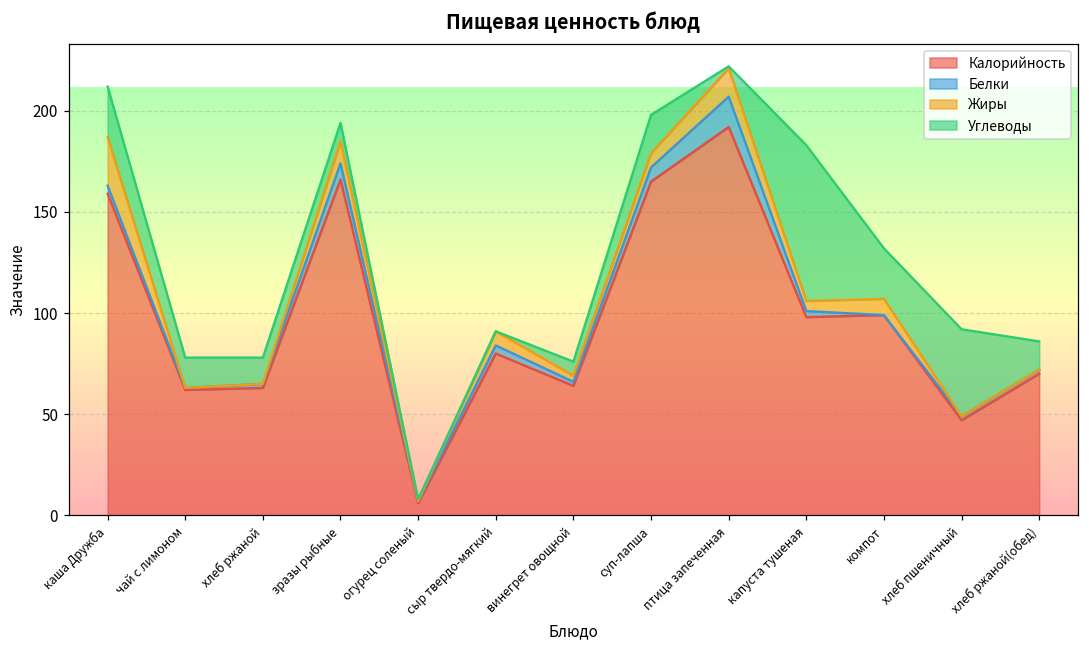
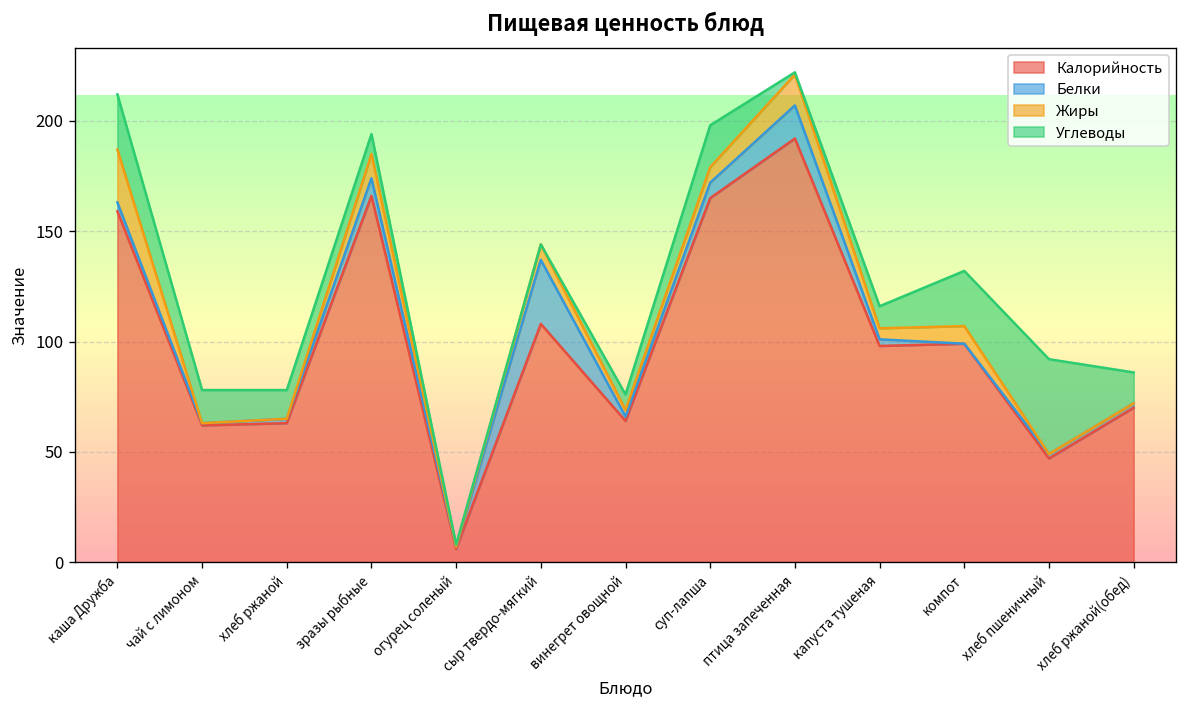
  {
    "Калорийность": {
      "каша Дружба": 159,
      "хлеб ржаной": 63,
      "зразы рыбные": 166,
-     "сыр твердо-мягкий": 80,
+     "сыр твердо-мягкий": 108,
      "винегрет овощной": 64,
      "суп-лапша": 165,
      "птица запеченная": 192,
      "капуста тушеная": 98,
      "хлеб пшеничный": 47,
      "хлеб ржаной(обед)": 70
    },
    "Белки": {
      "каша Дружба": 4,
      "зразы рыбные": 8,
-     "сыр твердо-мягкий": 4,
+     "сыр твердо-мягкий": 29,
      "винегрет овощной": 2,
      "суп-лапша": 7,
      "птица запеченная": 15,
      "капуста тушеная": 3
    },
    "Жиры": {
      "каша Дружба": 24,
      "зразы рыбные": 11,
      "винегрет овощной": 3,
      "суп-лапша": 7,
      "капуста тушеная": 5,
      "компот": 8
    },
    "Углеводы": {
      "каша Дружба": 25,
      "чай с лимоном": 15,
      "хлеб ржаной": 13,
      "зразы рыбные": 9,
      "винегрет овощной": 7,
      "суп-лапша": 19,
-     "капуста тушеная": 77,
+     "капуста тушеная": 10,
      "компот": 25,
      "хлеб пшеничный": 43,
      "хлеб ржаной(обед)": 14
    }
  }
